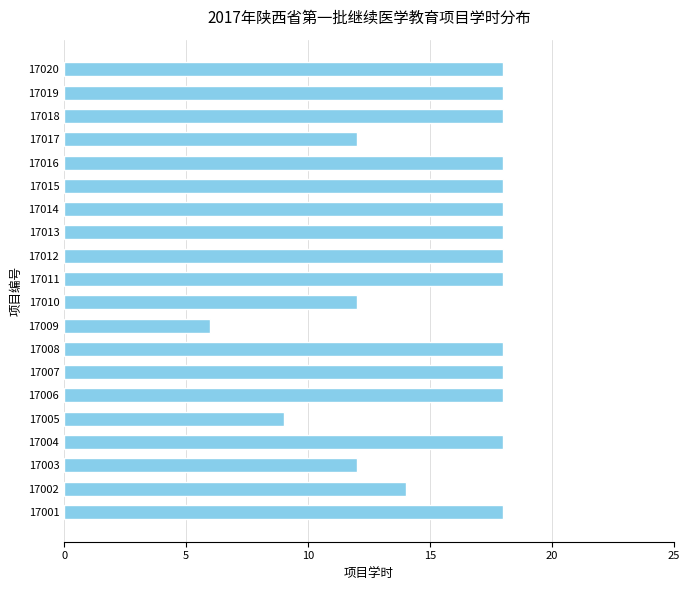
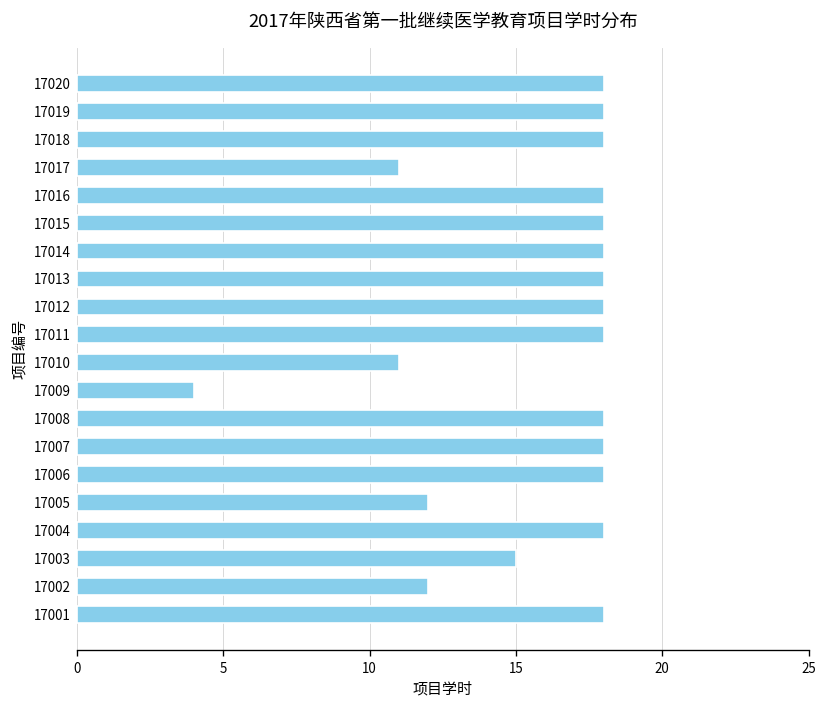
  {
    "17020": 18,
    "17019": 18,
    "17018": 18,
-   "17017": 12,
+   "17017": 11,
    "17016": 18,
    "17015": 18,
    "17014": 18,
    "17013": 18,
    "17012": 18,
    "17011": 18,
-   "17010": 12,
-   "17009": 6,
+   "17010": 11,
+   "17009": 4,
    "17008": 18,
    "17007": 18,
    "17006": 18,
-   "17005": 9,
+   "17005": 12,
    "17004": 18,
-   "17003": 12,
-   "17002": 14,
+   "17003": 15,
+   "17002": 12,
    "17001": 18
  }
